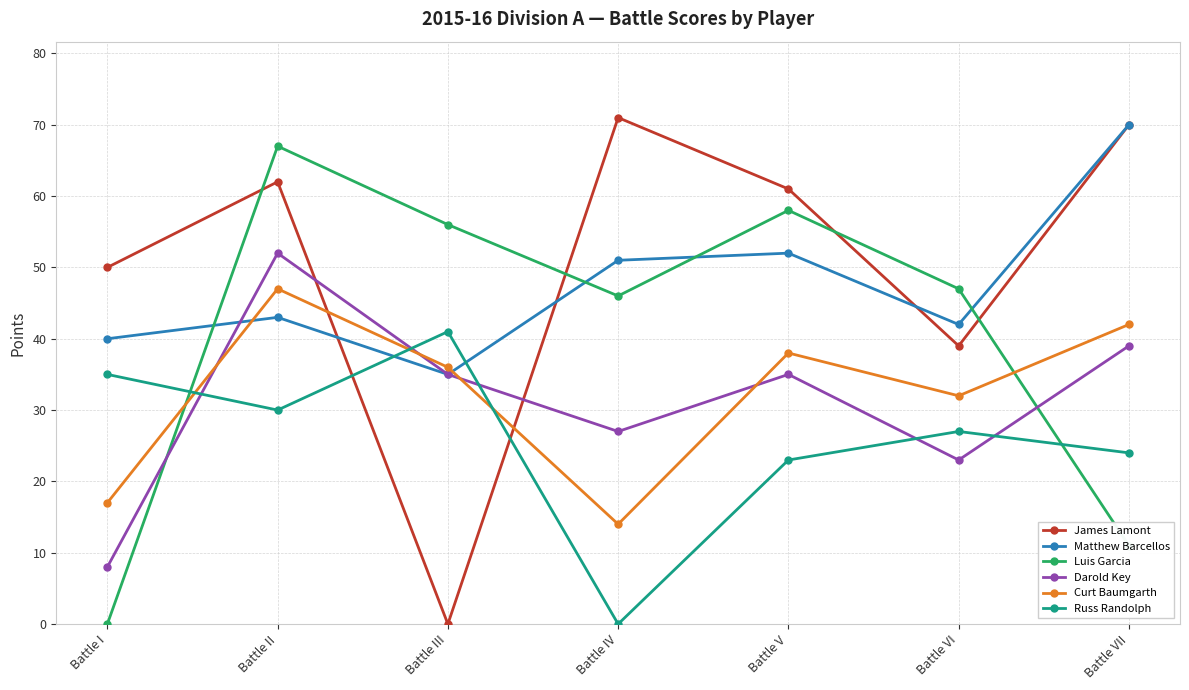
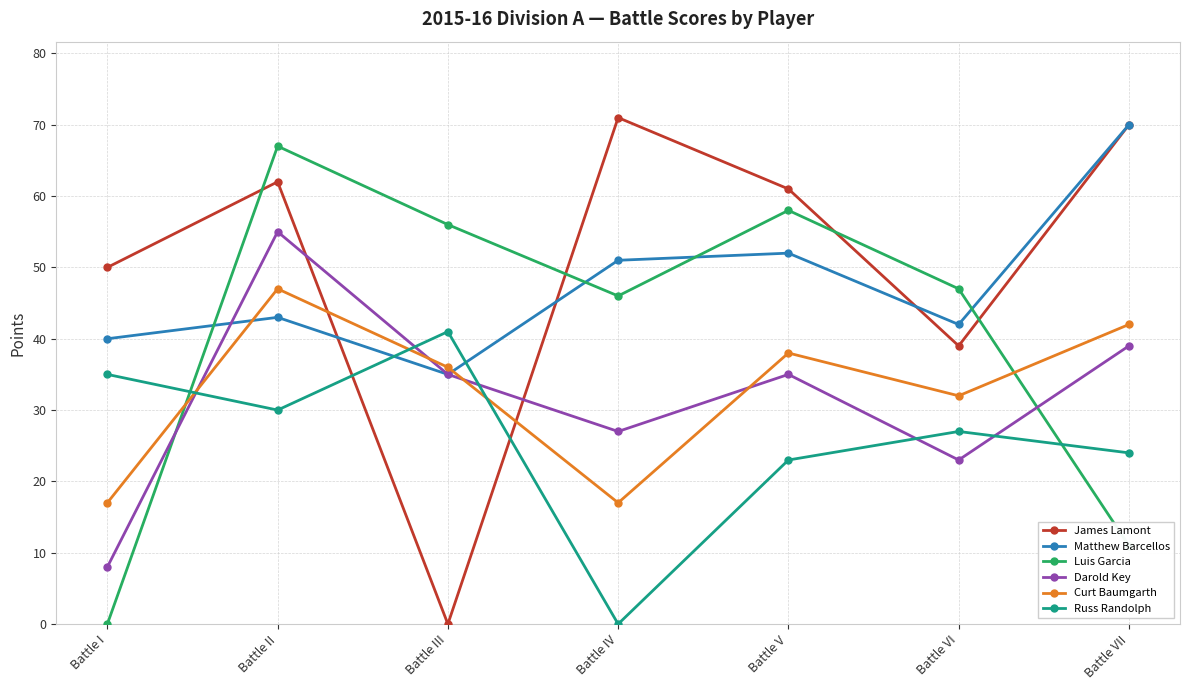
  {
    "James Lamont": {
      "Battle I": 50,
      "Battle II": 62,
      "Battle III": 0,
      "Battle IV": 71,
      "Battle V": 61,
      "Battle VI": 39
    },
    "Matthew Barcellos": {
      "Battle I": 40,
      "Battle II": 43,
      "Battle IV": 51,
      "Battle V": 52,
      "Battle VI": 42
    },
    "Darold Key": {
      "Battle I": 8,
-     "Battle II": 52,
+     "Battle II": 55,
      "Battle IV": 27,
      "Battle V": 35,
      "Battle VI": 23,
      "Battle VII": 39
    },
    "Curt Baumgarth": {
      "Battle I": 17,
      "Battle II": 47,
      "Battle III": 36,
-     "Battle IV": 14,
+     "Battle IV": 17,
      "Battle V": 38,
      "Battle VI": 32,
      "Battle VII": 42
    }
  }
